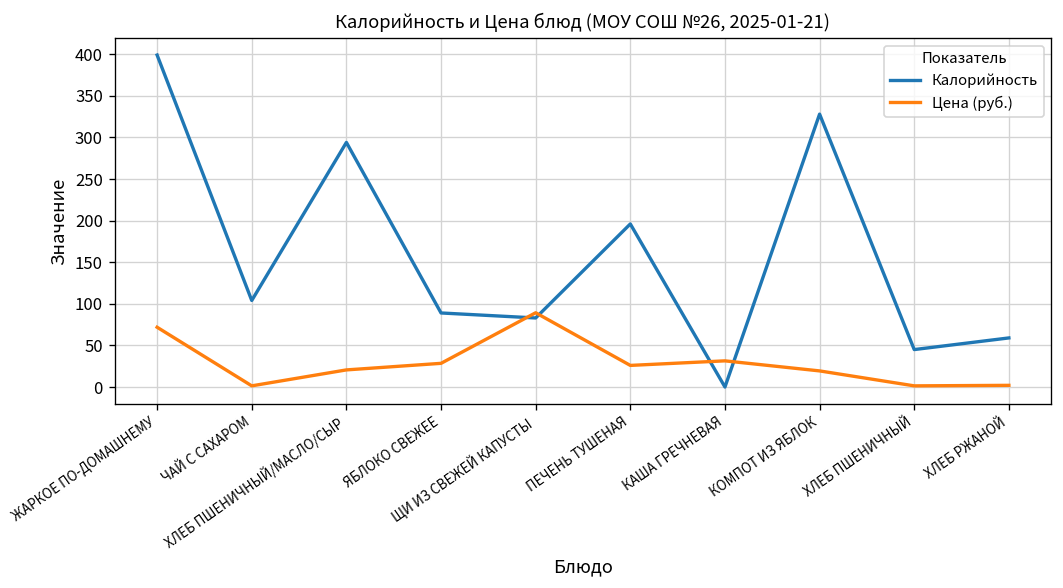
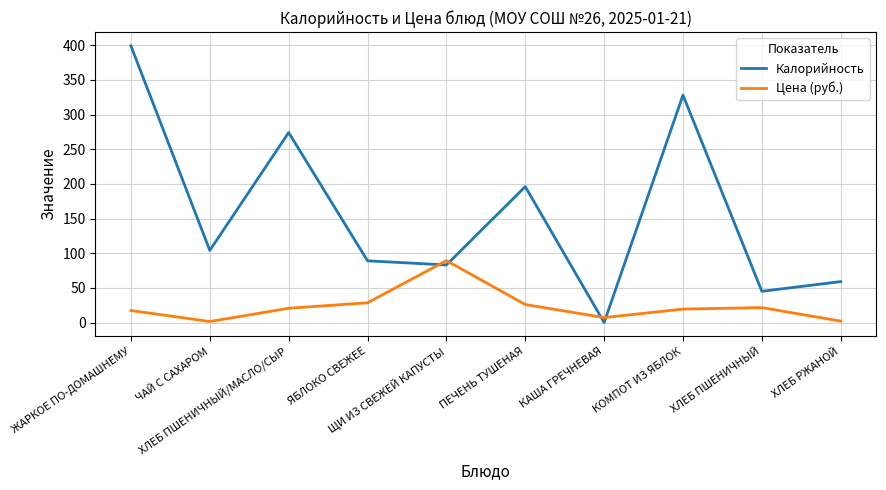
  {
    "Калорийность": {
      "ЖАРКОЕ ПО-ДОМАШНЕМУ": 400,
      "ЧАЙ С САХАРОМ": 100,
-     "ХЛЕБ ПШЕНИЧНЫЙ/МАСЛО/СЫР": 290,
+     "ХЛЕБ ПШЕНИЧНЫЙ/МАСЛО/СЫР": 270,
      "ЯБЛОКО СВЕЖЕЕ": 90,
      "ЩИ ИЗ СВЕЖЕЙ КАПУСТЫ": 80,
      "ПЕЧЕНЬ ТУШЕНАЯ": 200,
      "КАША ГРЕЧНЕВАЯ": 0,
      "КОМПОТ ИЗ ЯБЛОК": 330,
      "ХЛЕБ ПШЕНИЧНЫЙ": 50,
      "ХЛЕБ РЖАНОЙ": 60
    },
    "Цена (руб.)": {
-     "ЖАРКОЕ ПО-ДОМАШНЕМУ": 70,
+     "ЖАРКОЕ ПО-ДОМАШНЕМУ": 20,
      "ЧАЙ С САХАРОМ": 0,
      "ХЛЕБ ПШЕНИЧНЫЙ/МАСЛО/СЫР": 20,
      "ЯБЛОКО СВЕЖЕЕ": 30,
      "ЩИ ИЗ СВЕЖЕЙ КАПУСТЫ": 90,
      "ПЕЧЕНЬ ТУШЕНАЯ": 30,
-     "КАША ГРЕЧНЕВАЯ": 30,
+     "КАША ГРЕЧНЕВАЯ": 10,
      "КОМПОТ ИЗ ЯБЛОК": 20,
-     "ХЛЕБ ПШЕНИЧНЫЙ": 0,
+     "ХЛЕБ ПШЕНИЧНЫЙ": 20,
      "ХЛЕБ РЖАНОЙ": 0
    }
  }
